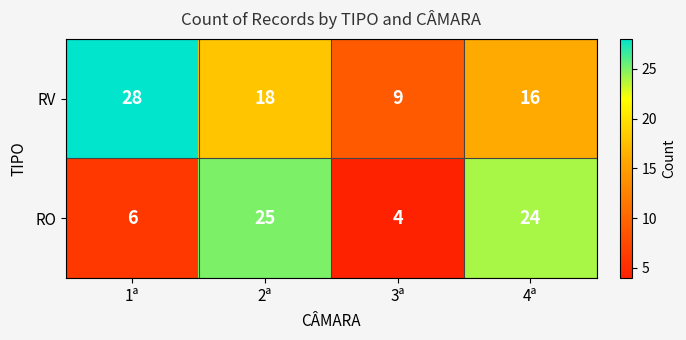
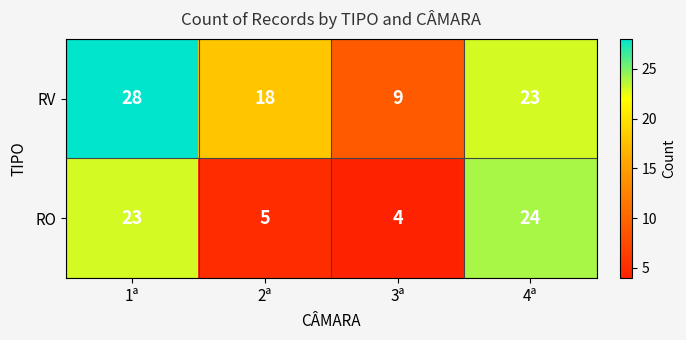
  {
    "RV": {
      "1ª": 28,
      "2ª": 18,
      "3ª": 9,
-     "4ª": 16
+     "4ª": 23
    },
    "RO": {
-     "1ª": 6,
-     "2ª": 25,
+     "1ª": 23,
+     "2ª": 5,
      "3ª": 4,
      "4ª": 24
    }
  }
